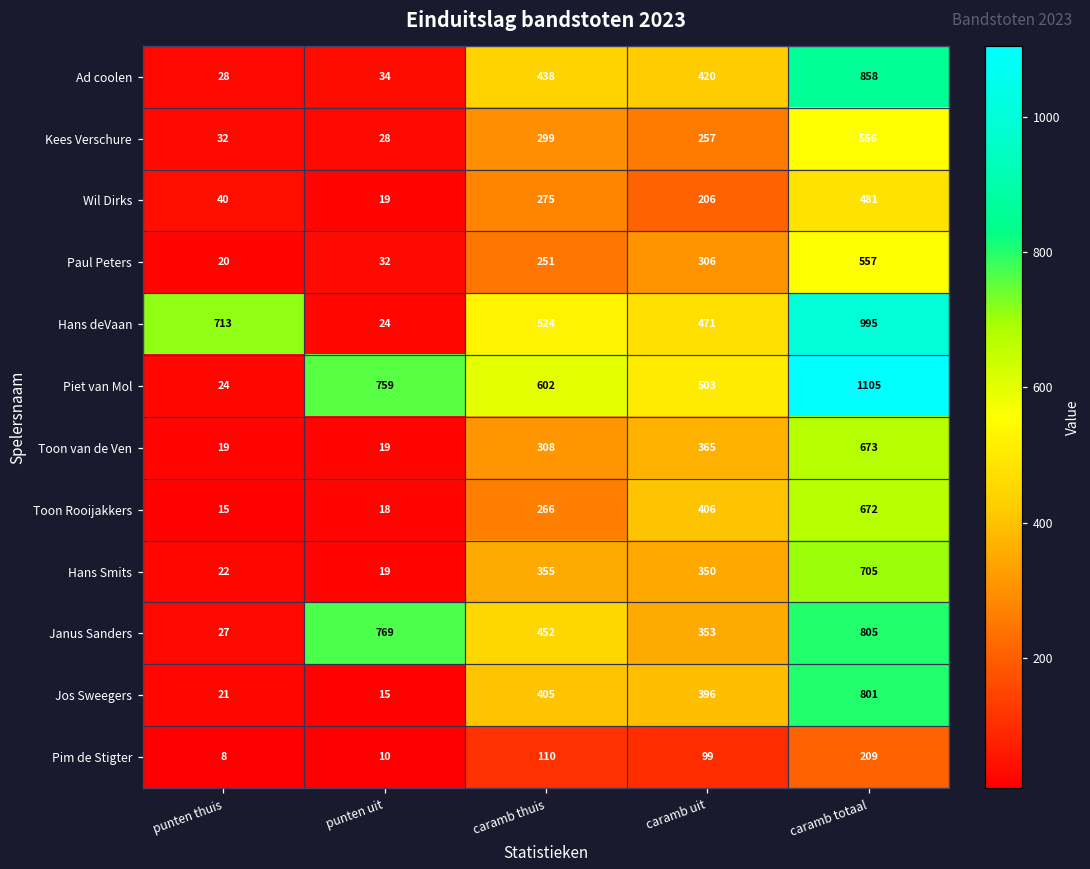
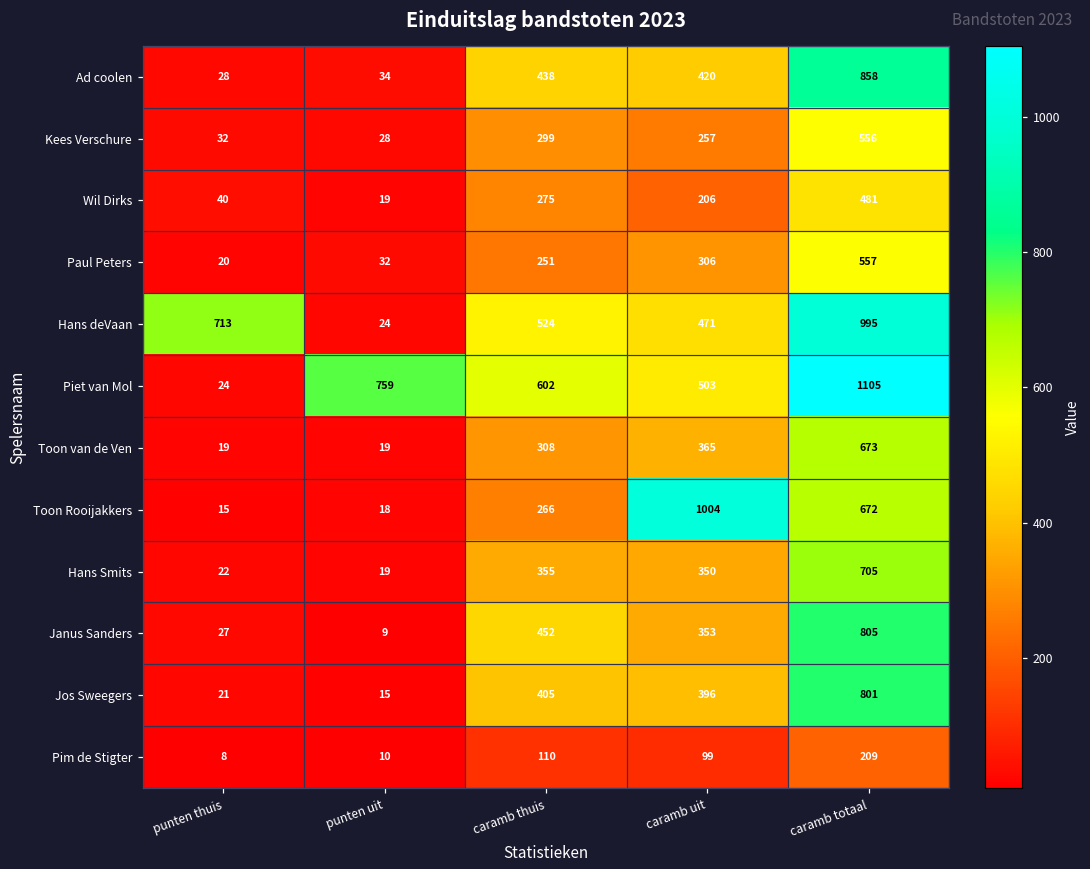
  {
    "Ad coolen": {
      "punten thuis": 28,
      "punten uit": 34,
      "caramb thuis": 438,
      "caramb uit": 420,
      "caramb totaal": 858
    },
    "Kees Verschure": {
      "punten thuis": 32,
      "punten uit": 28,
      "caramb thuis": 299,
      "caramb uit": 257,
      "caramb totaal": 556
    },
    "Wil Dirks": {
      "punten thuis": 40,
      "punten uit": 19,
      "caramb thuis": 275,
      "caramb uit": 206,
      "caramb totaal": 481
    },
    "Paul Peters": {
      "punten thuis": 20,
      "punten uit": 32,
      "caramb thuis": 251,
      "caramb uit": 306,
      "caramb totaal": 557
    },
    "Hans deVaan": {
      "punten thuis": 713,
      "punten uit": 24,
      "caramb thuis": 524,
      "caramb uit": 471,
      "caramb totaal": 995
    },
    "Piet van Mol": {
      "punten thuis": 24,
      "punten uit": 759,
      "caramb thuis": 602,
      "caramb uit": 503,
      "caramb totaal": 1105
    },
    "Toon van de Ven": {
      "punten thuis": 19,
      "punten uit": 19,
      "caramb thuis": 308,
      "caramb uit": 365,
      "caramb totaal": 673
    },
    "Toon Rooijakkers": {
      "punten thuis": 15,
      "punten uit": 18,
      "caramb thuis": 266,
-     "caramb uit": 406,
+     "caramb uit": 1004,
      "caramb totaal": 672
    },
    "Hans Smits": {
      "punten thuis": 22,
      "punten uit": 19,
      "caramb thuis": 355,
      "caramb uit": 350,
      "caramb totaal": 705
    },
    "Janus Sanders": {
      "punten thuis": 27,
-     "punten uit": 769,
+     "punten uit": 9,
      "caramb thuis": 452,
      "caramb uit": 353,
      "caramb totaal": 805
    },
    "Jos Sweegers": {
      "punten thuis": 21,
      "punten uit": 15,
      "caramb thuis": 405,
      "caramb uit": 396,
      "caramb totaal": 801
    },
    "Pim de Stigter": {
      "punten thuis": 8,
      "punten uit": 10,
      "caramb thuis": 110,
      "caramb uit": 99,
      "caramb totaal": 209
    }
  }
